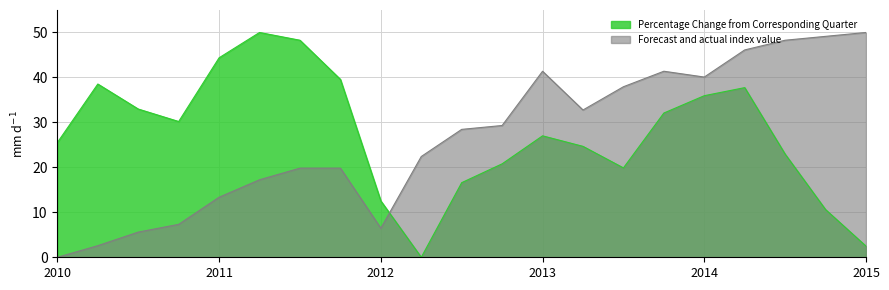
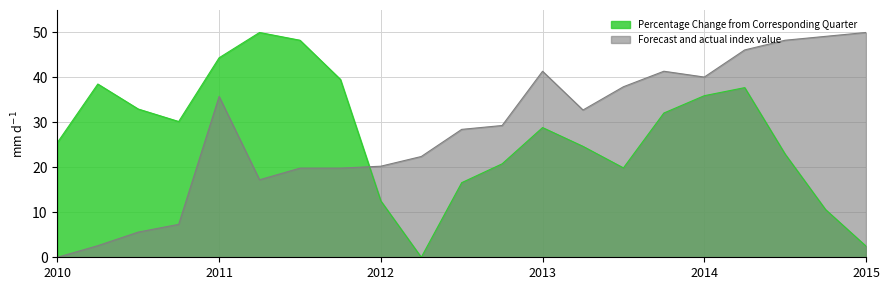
  {
    "Percentage Change from Corresponding Quarter": {
      "2010": 26,
      "2011": 44,
      "2012": 13,
-     "2013": 27,
+     "2013": 29,
      "2014": 36,
      "2015": 2
    },
    "Forecast and actual index value": {
      "2010": 0,
-     "2011": 13,
-     "2012": 6,
+     "2011": 36,
+     "2012": 20,
      "2013": 41,
      "2014": 40,
      "2015": 50
    }
  }
